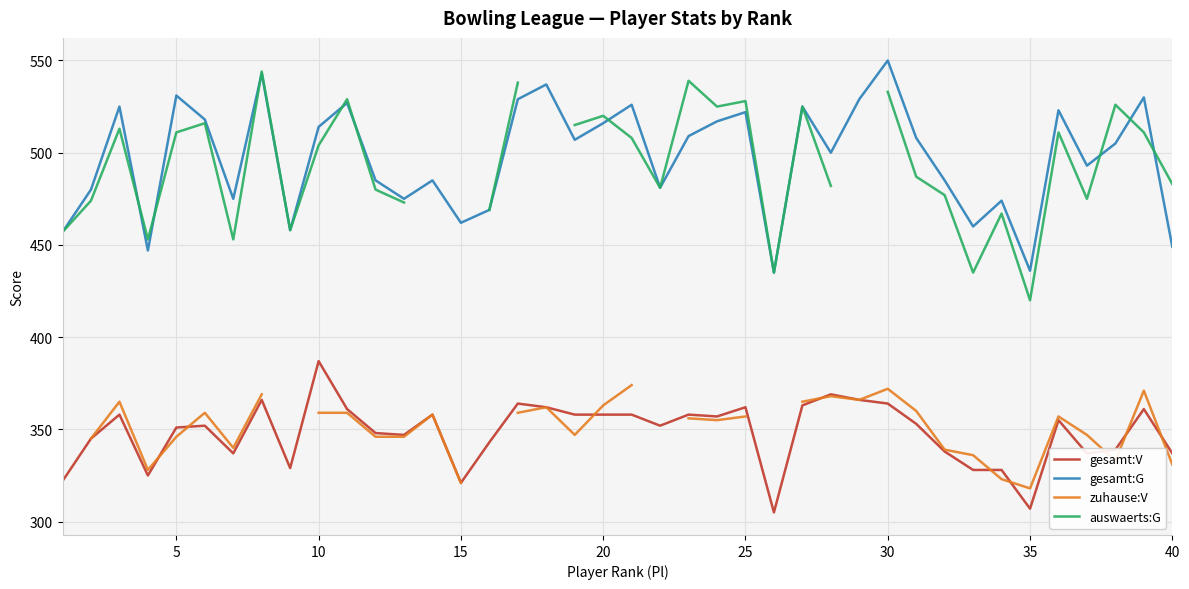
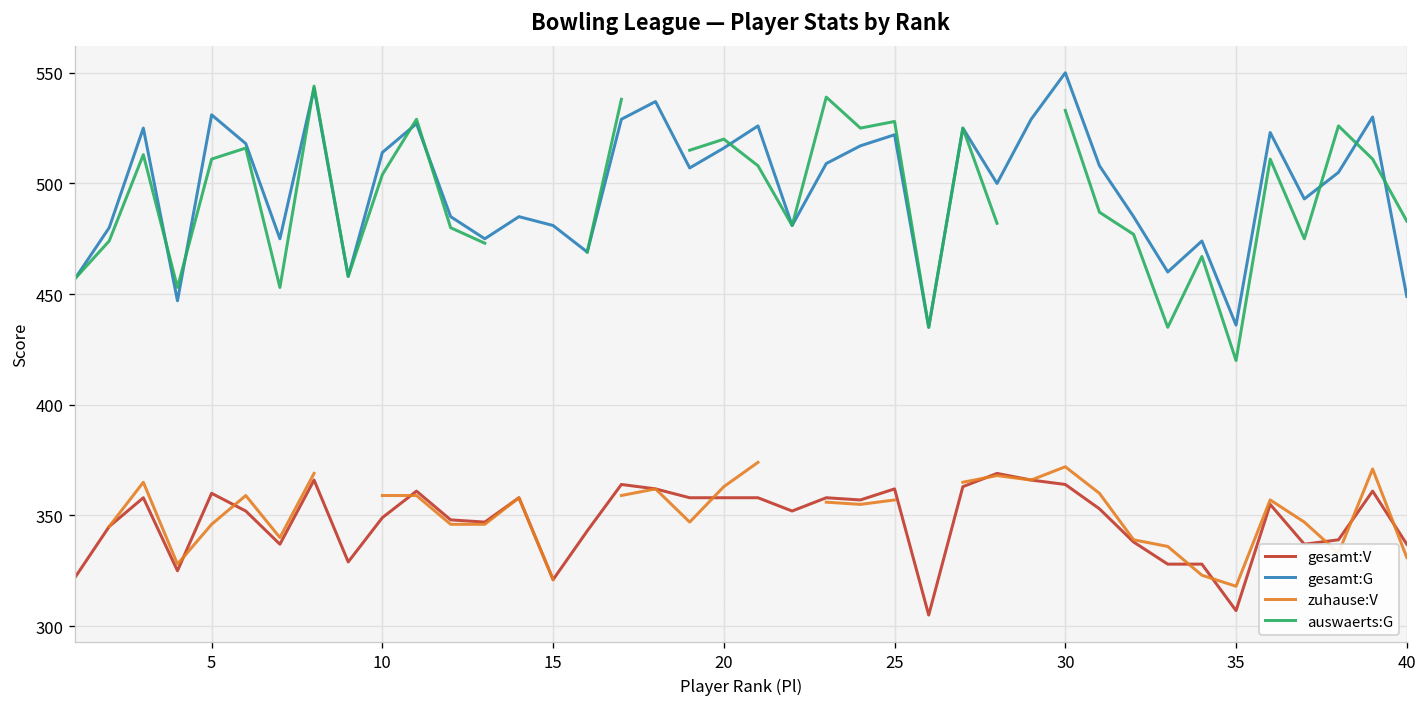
  {
    "gesamt:V": {
-     "5": 351,
-     "10": 387,
+     "5": 360,
+     "10": 349,
      "20": 358,
      "25": 362,
      "30": 364,
      "35": 307,
      "40": 337
    },
    "gesamt:G": {
      "5": 531,
      "10": 514,
-     "15": 462,
+     "15": 481,
      "20": 516,
      "25": 522,
      "30": 550,
      "35": 436,
      "40": 449
    },
    "zuhause:V": {
      "5": 346,
      "10": 359,
      "20": 363,
      "25": 357,
      "30": 372,
      "35": 318,
      "40": 331
    },
    "auswaerts:G": {
      "5": 511,
      "10": 504,
      "20": 520,
      "25": 528,
      "30": 533,
      "35": 420,
      "40": 483
    }
  }
